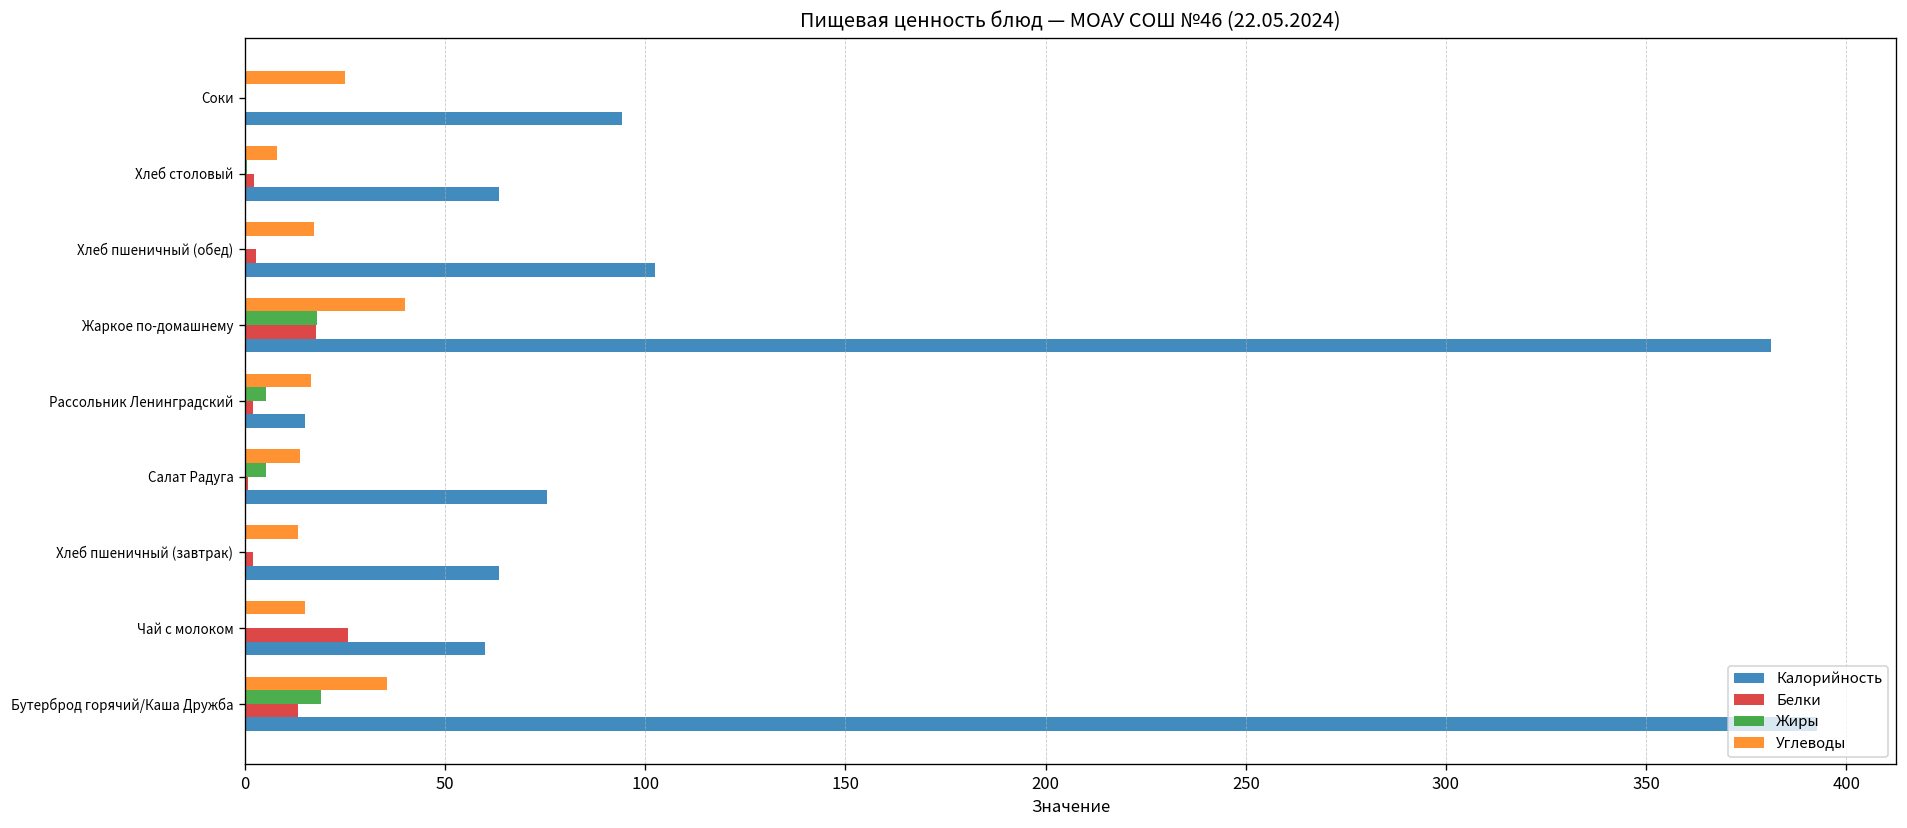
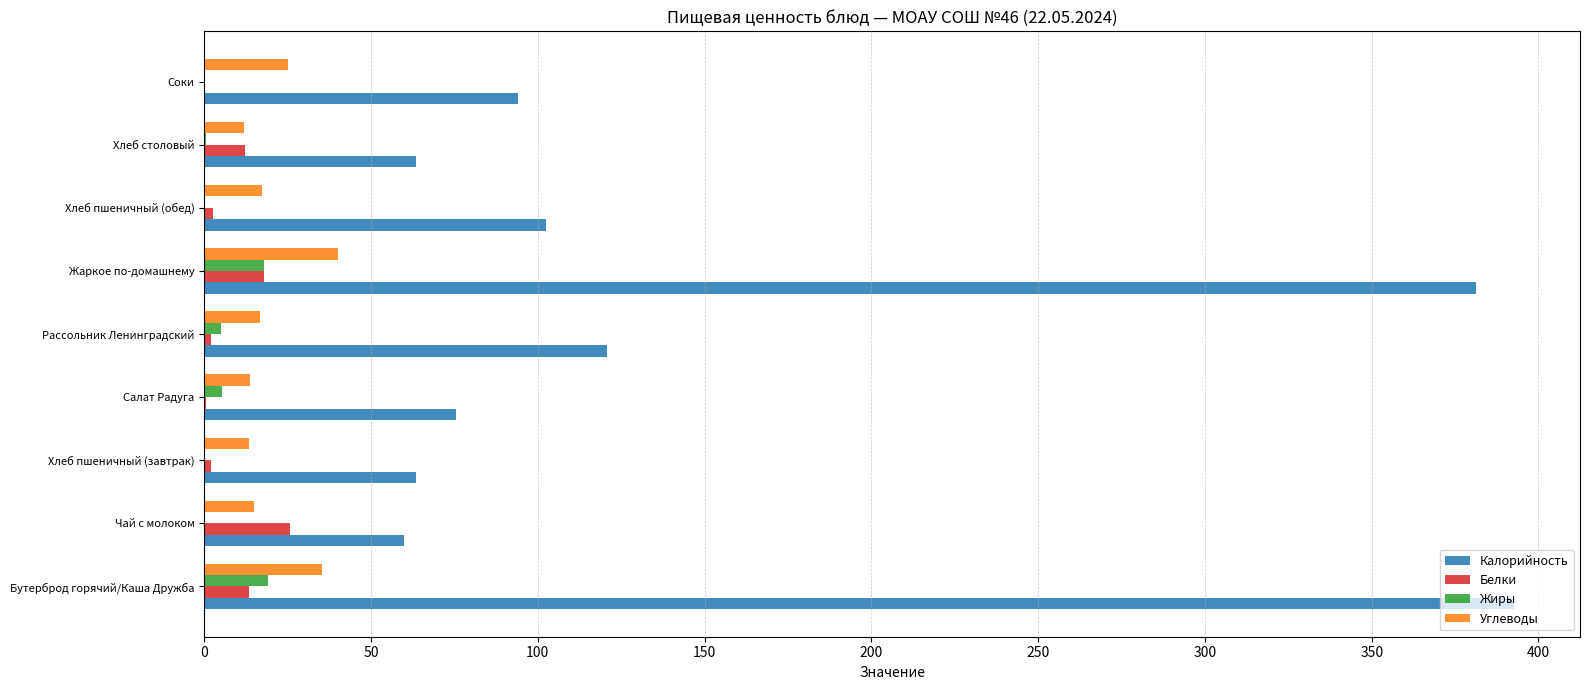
  {
    "Калорийность": {
      "Соки": 94,
      "Хлеб столовый": 63,
      "Хлеб пшеничный (обед)": 102,
      "Жаркое по-домашнему": 381,
-     "Рассольник Ленинградский": 15,
+     "Рассольник Ленинградский": 121,
      "Салат Радуга": 75,
      "Хлеб пшеничный (завтрак)": 63,
      "Чай с молоком": 60
    },
    "Белки": {
      "Соки": 0,
-     "Хлеб столовый": 2,
+     "Хлеб столовый": 12,
      "Хлеб пшеничный (обед)": 3,
      "Жаркое по-домашнему": 18,
      "Рассольник Ленинградский": 2,
      "Хлеб пшеничный (завтрак)": 2,
      "Чай с молоком": 26,
      "Бутерброд горячий/Каша Дружба": 13
    },
    "Жиры": {
      "Соки": 0,
      "Жаркое по-домашнему": 18,
      "Рассольник Ленинградский": 5,
      "Салат Радуга": 5,
      "Чай с молоком": 0,
      "Бутерброд горячий/Каша Дружба": 19
    },
    "Углеводы": {
      "Соки": 25,
-     "Хлеб столовый": 8,
+     "Хлеб столовый": 12,
      "Хлеб пшеничный (обед)": 17,
      "Жаркое по-домашнему": 40,
      "Рассольник Ленинградский": 17,
      "Салат Радуга": 14,
      "Хлеб пшеничный (завтрак)": 13,
      "Чай с молоком": 15,
      "Бутерброд горячий/Каша Дружба": 35
    }
  }
